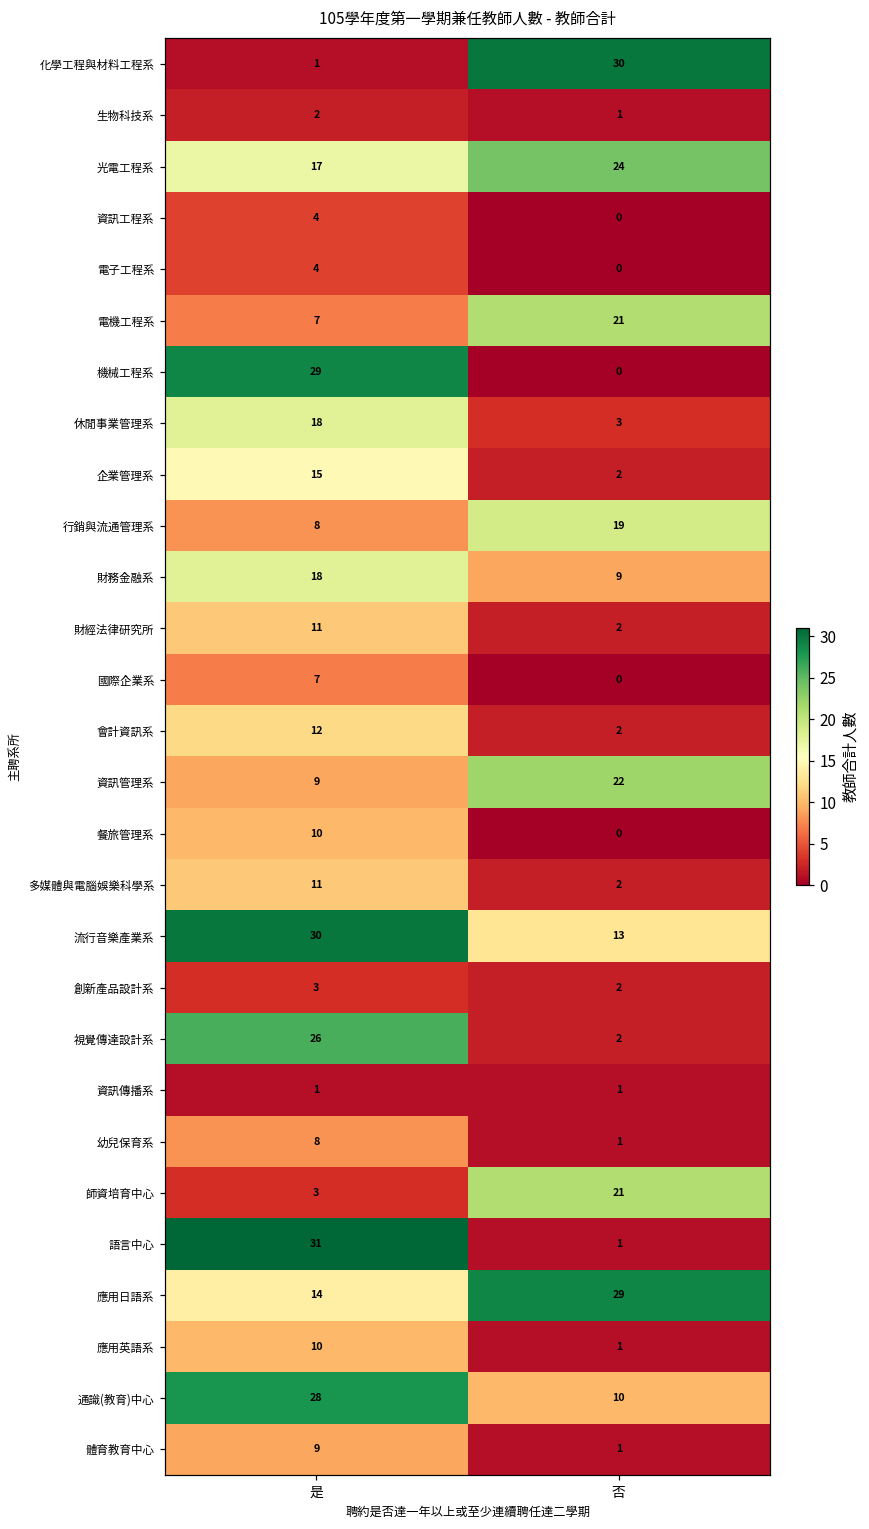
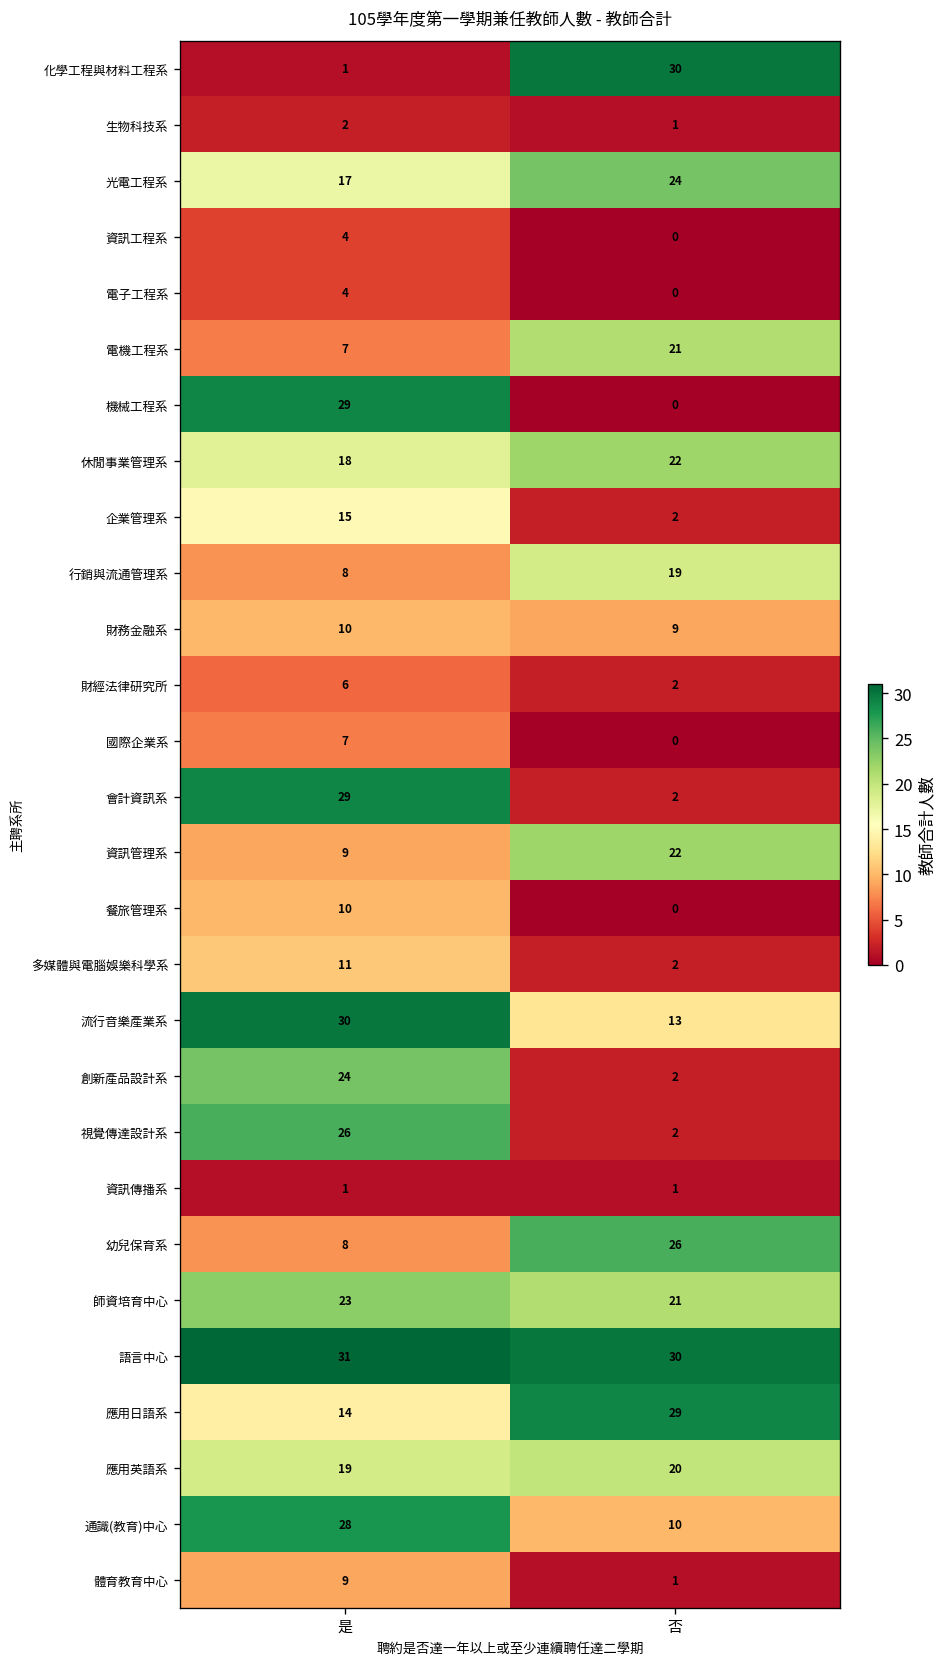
  {
    "化學工程與材料工程系": {
      "是": 1,
      "否": 30
    },
    "生物科技系": {
      "是": 2,
      "否": 1
    },
    "光電工程系": {
      "是": 17,
      "否": 24
    },
    "資訊工程系": {
      "是": 4,
      "否": 0
    },
    "電子工程系": {
      "是": 4,
      "否": 0
    },
    "電機工程系": {
      "是": 7,
      "否": 21
    },
    "機械工程系": {
      "是": 29,
      "否": 0
    },
    "休閒事業管理系": {
      "是": 18,
-     "否": 3
+     "否": 22
    },
    "企業管理系": {
      "是": 15,
      "否": 2
    },
    "行銷與流通管理系": {
      "是": 8,
      "否": 19
    },
    "財務金融系": {
-     "是": 18,
+     "是": 10,
      "否": 9
    },
    "財經法律研究所": {
-     "是": 11,
+     "是": 6,
      "否": 2
    },
    "國際企業系": {
      "是": 7,
      "否": 0
    },
    "會計資訊系": {
-     "是": 12,
+     "是": 29,
      "否": 2
    },
    "資訊管理系": {
      "是": 9,
      "否": 22
    },
    "餐旅管理系": {
      "是": 10,
      "否": 0
    },
    "多媒體與電腦娛樂科學系": {
      "是": 11,
      "否": 2
    },
    "流行音樂產業系": {
      "是": 30,
      "否": 13
    },
    "創新產品設計系": {
-     "是": 3,
+     "是": 24,
      "否": 2
    },
    "視覺傳達設計系": {
      "是": 26,
      "否": 2
    },
    "資訊傳播系": {
      "是": 1,
      "否": 1
    },
    "幼兒保育系": {
      "是": 8,
-     "否": 1
+     "否": 26
    },
    "師資培育中心": {
-     "是": 3,
+     "是": 23,
      "否": 21
    },
    "語言中心": {
      "是": 31,
-     "否": 1
+     "否": 30
    },
    "應用日語系": {
      "是": 14,
      "否": 29
    },
    "應用英語系": {
-     "是": 10,
-     "否": 1
+     "是": 19,
+     "否": 20
    },
    "通識(教育)中心": {
      "是": 28,
      "否": 10
    },
    "體育教育中心": {
      "是": 9,
      "否": 1
    }
  }
